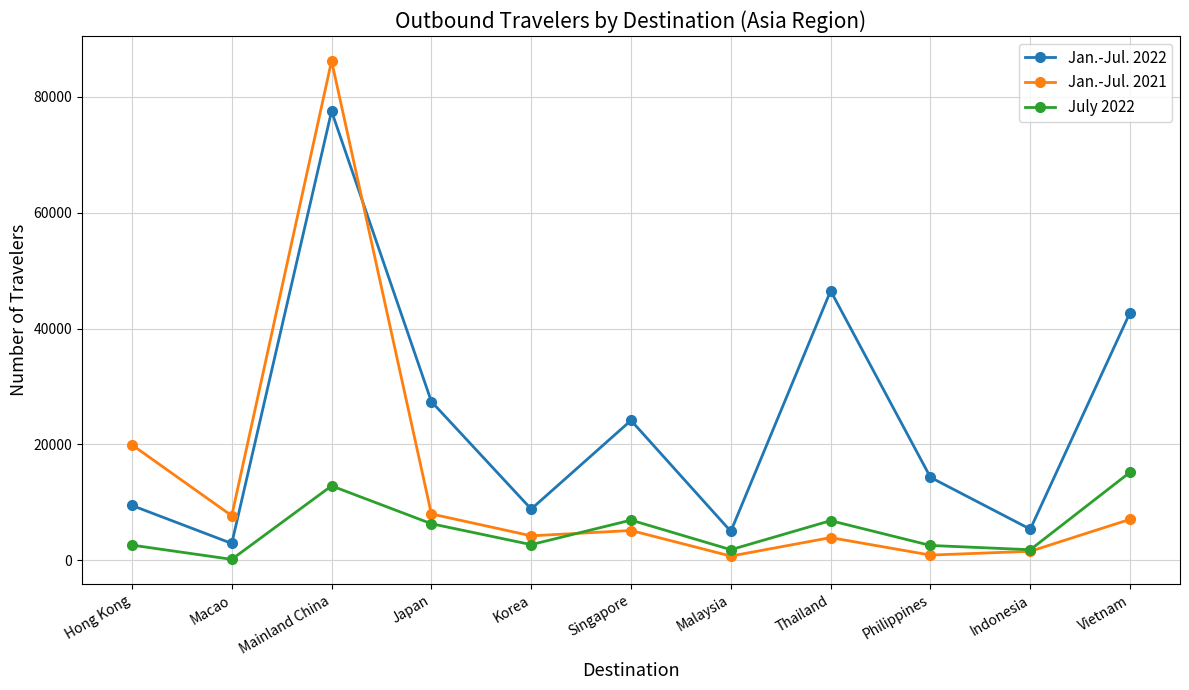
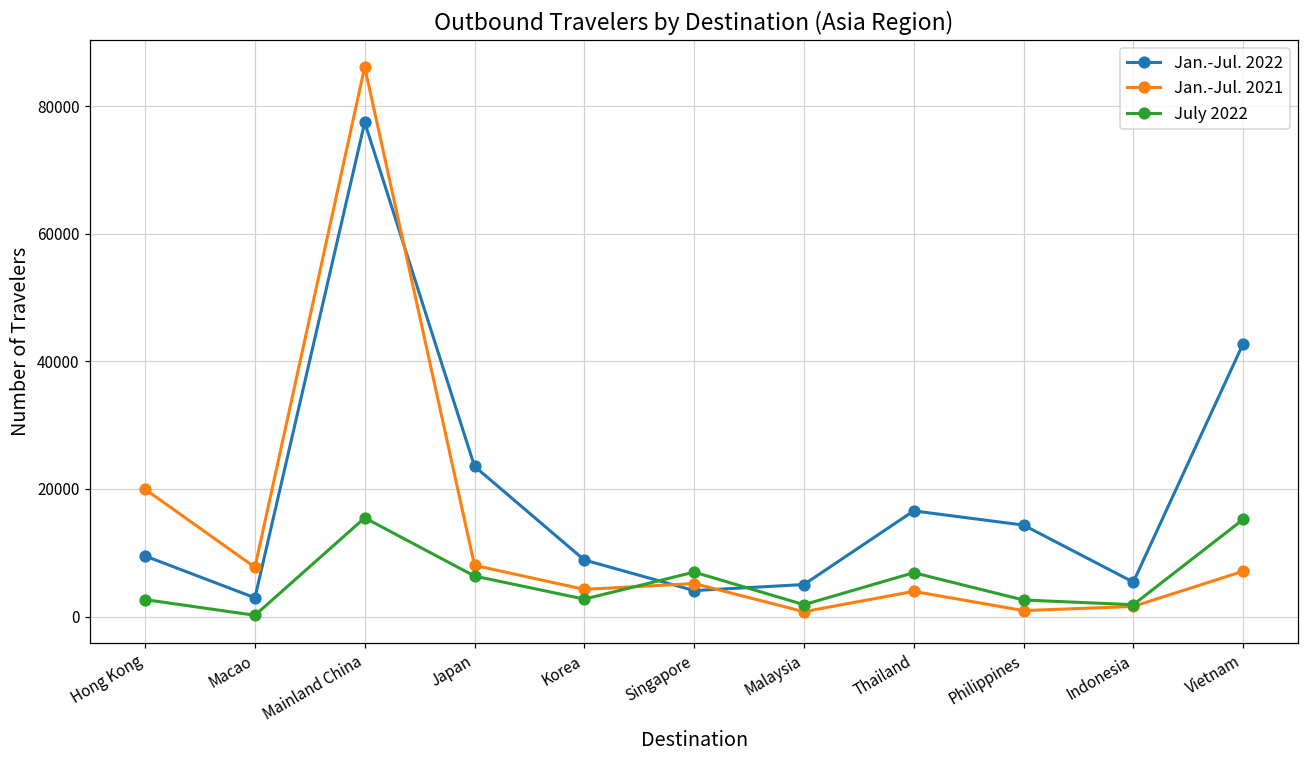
  {
    "Jan.-Jul. 2022": {
      "Hong Kong": 9000,
      "Macao": 3000,
      "Mainland China": 77000,
-     "Japan": 27000,
+     "Japan": 24000,
      "Korea": 9000,
-     "Singapore": 24000,
+     "Singapore": 4000,
      "Malaysia": 5000,
-     "Thailand": 46000,
+     "Thailand": 17000,
      "Philippines": 14000,
      "Indonesia": 5000,
      "Vietnam": 43000
    },
    "Jan.-Jul. 2021": {
      "Hong Kong": 20000,
      "Macao": 8000,
      "Mainland China": 86000,
      "Japan": 8000,
      "Korea": 4000,
      "Singapore": 5000,
      "Malaysia": 1000,
      "Thailand": 4000,
      "Philippines": 1000,
      "Vietnam": 7000
    },
    "July 2022": {
      "Hong Kong": 3000,
      "Macao": 0,
-     "Mainland China": 13000,
+     "Mainland China": 15000,
      "Japan": 6000,
      "Korea": 3000,
      "Singapore": 7000,
      "Malaysia": 2000,
      "Thailand": 7000,
      "Philippines": 3000,
      "Vietnam": 15000
    }
  }
